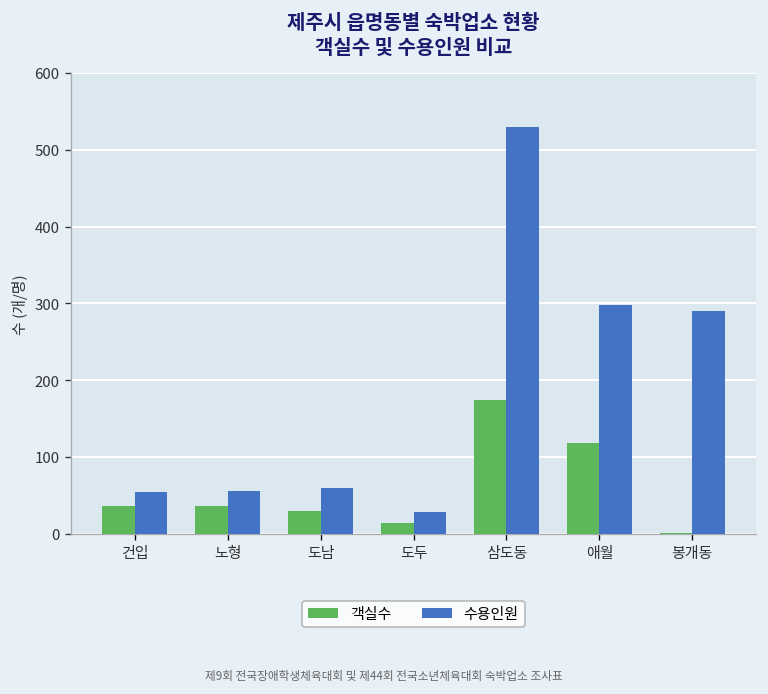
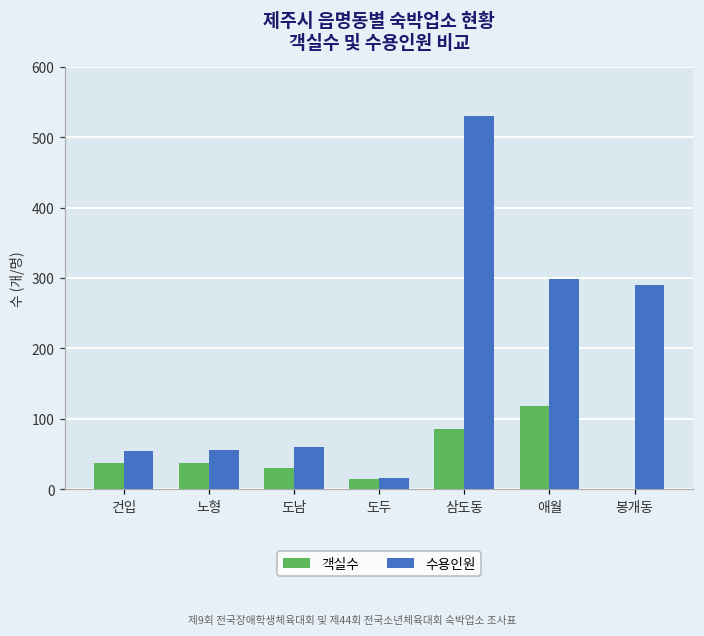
  {
    "객실수": {
      "건입": 40,
      "노형": 40,
      "도남": 30,
      "도두": 20,
-     "삼도동": 170,
+     "삼도동": 90,
      "애월": 120
    },
    "수용인원": {
      "건입": 60,
      "노형": 60,
      "도남": 60,
-     "도두": 30,
+     "도두": 20,
      "삼도동": 530,
      "애월": 300,
      "봉개동": 290
    }
  }
